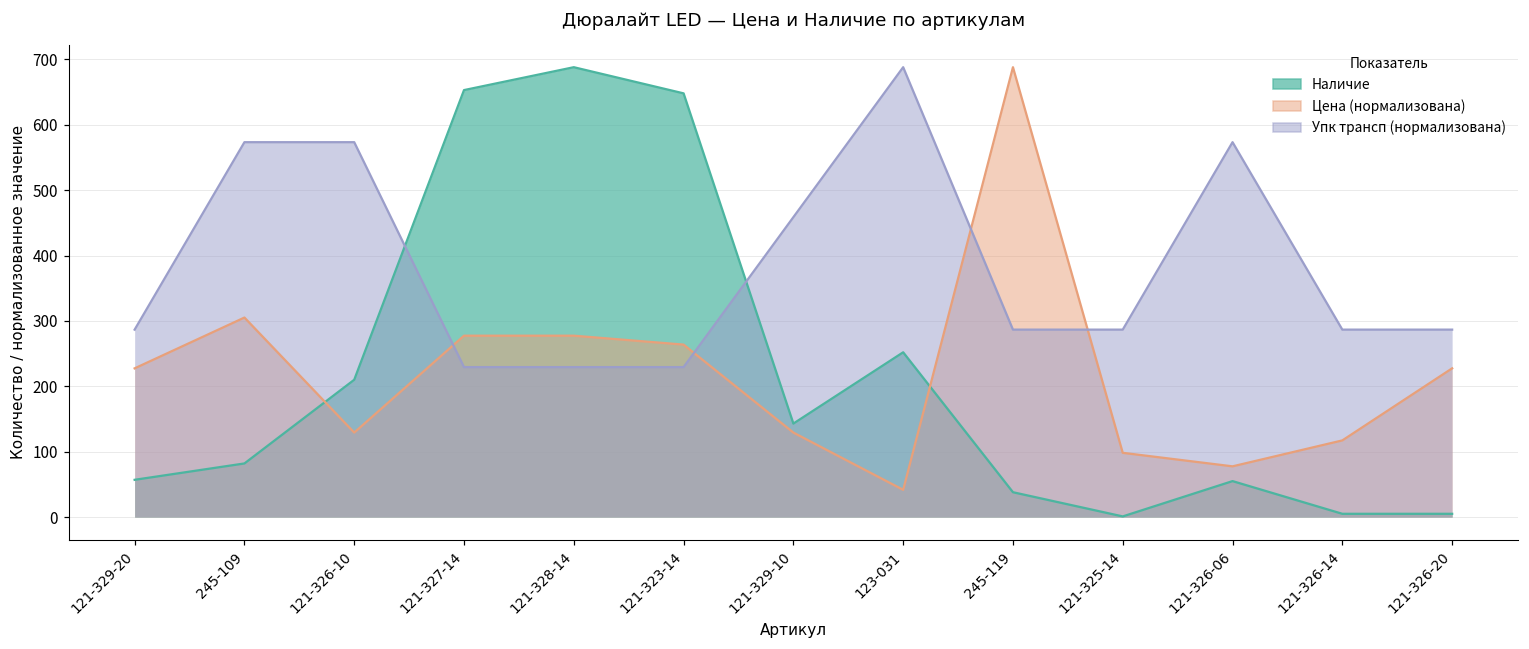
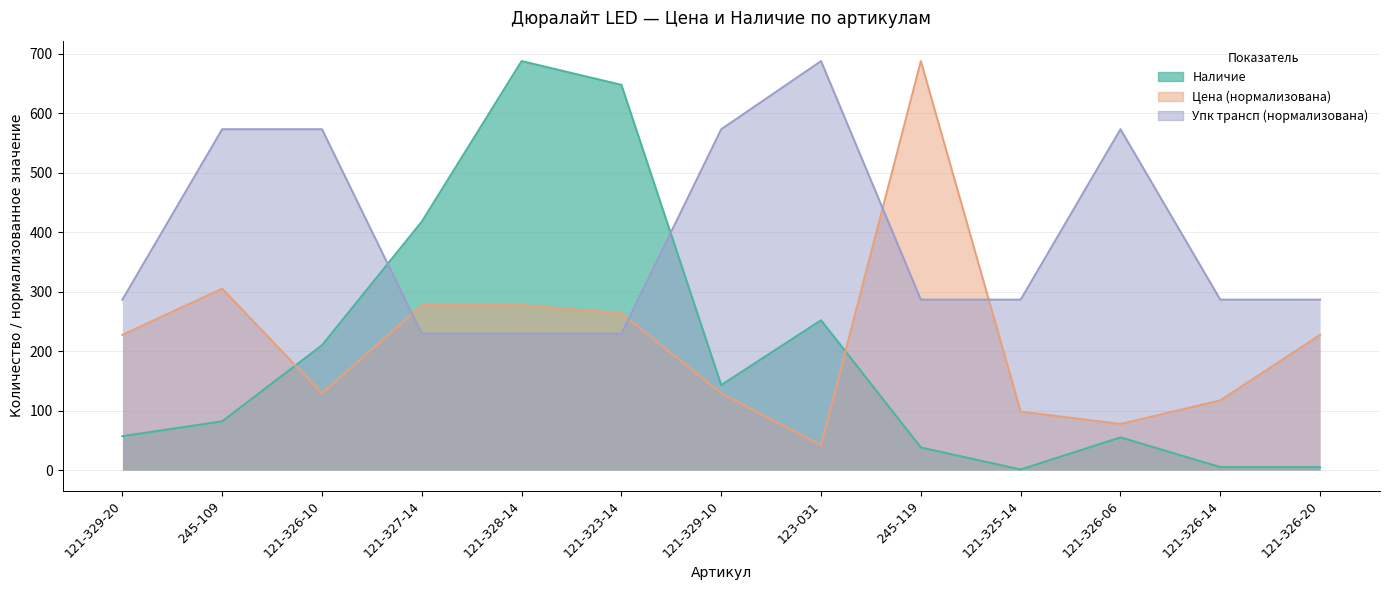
  {
    "Наличие": {
      "121-329-20": 60,
      "245-109": 80,
      "121-326-10": 210,
-     "121-327-14": 650,
+     "121-327-14": 420,
      "121-328-14": 690,
      "121-323-14": 650,
      "121-329-10": 140,
      "123-031": 250,
      "245-119": 40,
      "121-325-14": 0,
      "121-326-06": 60,
      "121-326-14": 10,
      "121-326-20": 10
    },
    "Цена (нормализована)": {
      "121-329-20": 230,
      "245-109": 310,
      "121-326-10": 130,
      "121-327-14": 280,
      "121-328-14": 280,
      "121-323-14": 260,
      "121-329-10": 130,
      "123-031": 40,
      "245-119": 690,
      "121-325-14": 100,
      "121-326-06": 80,
      "121-326-14": 120,
      "121-326-20": 230
    },
    "Упк трансп (нормализована)": {
      "121-329-20": 290,
      "245-109": 570,
      "121-326-10": 570,
      "121-327-14": 230,
      "121-328-14": 230,
      "121-323-14": 230,
-     "121-329-10": 460,
+     "121-329-10": 570,
      "123-031": 690,
      "245-119": 290,
      "121-325-14": 290,
      "121-326-06": 570,
      "121-326-14": 290,
      "121-326-20": 290
    }
  }
